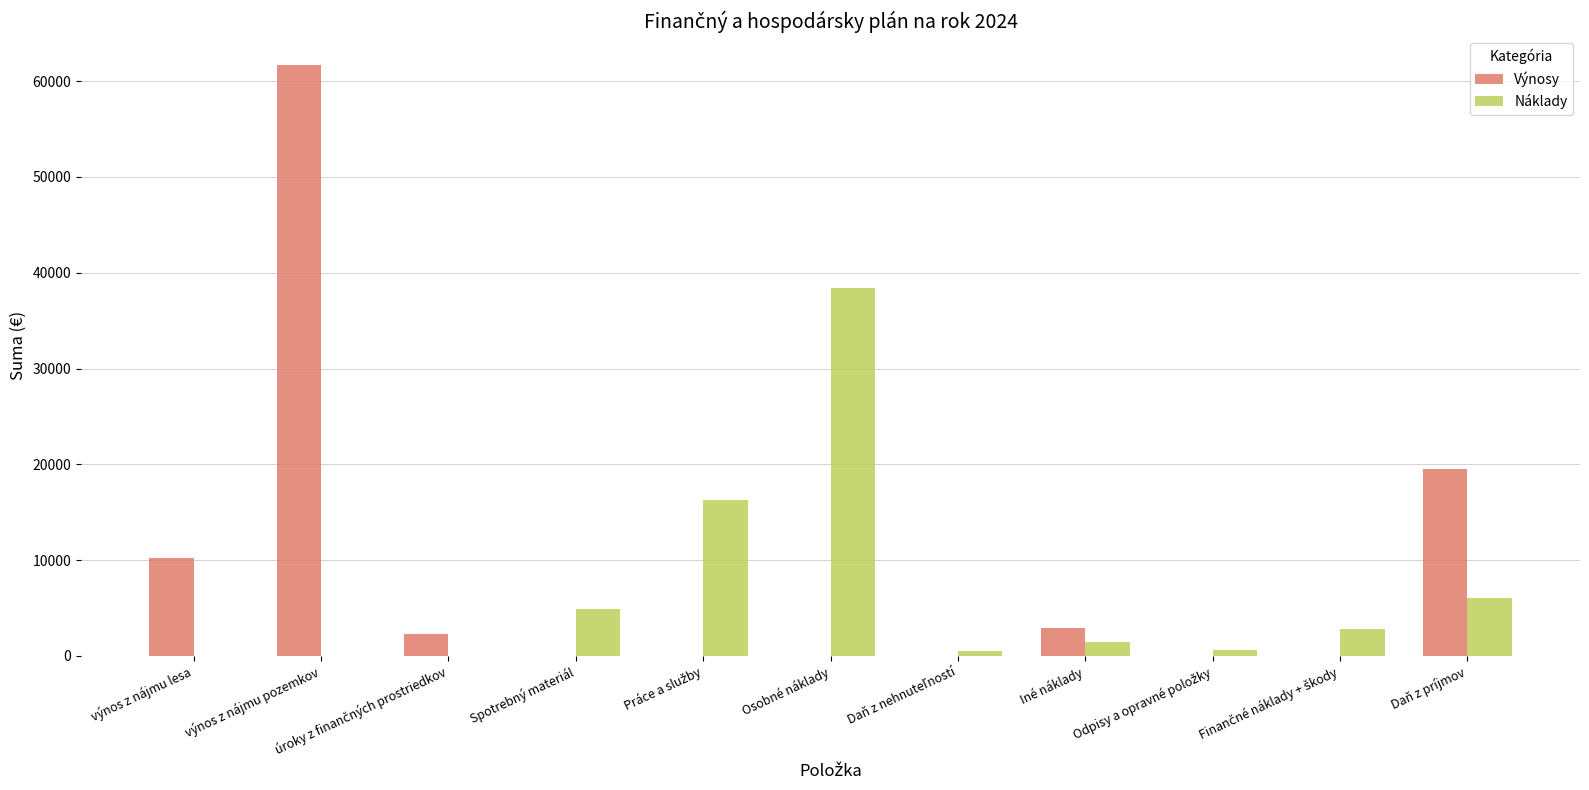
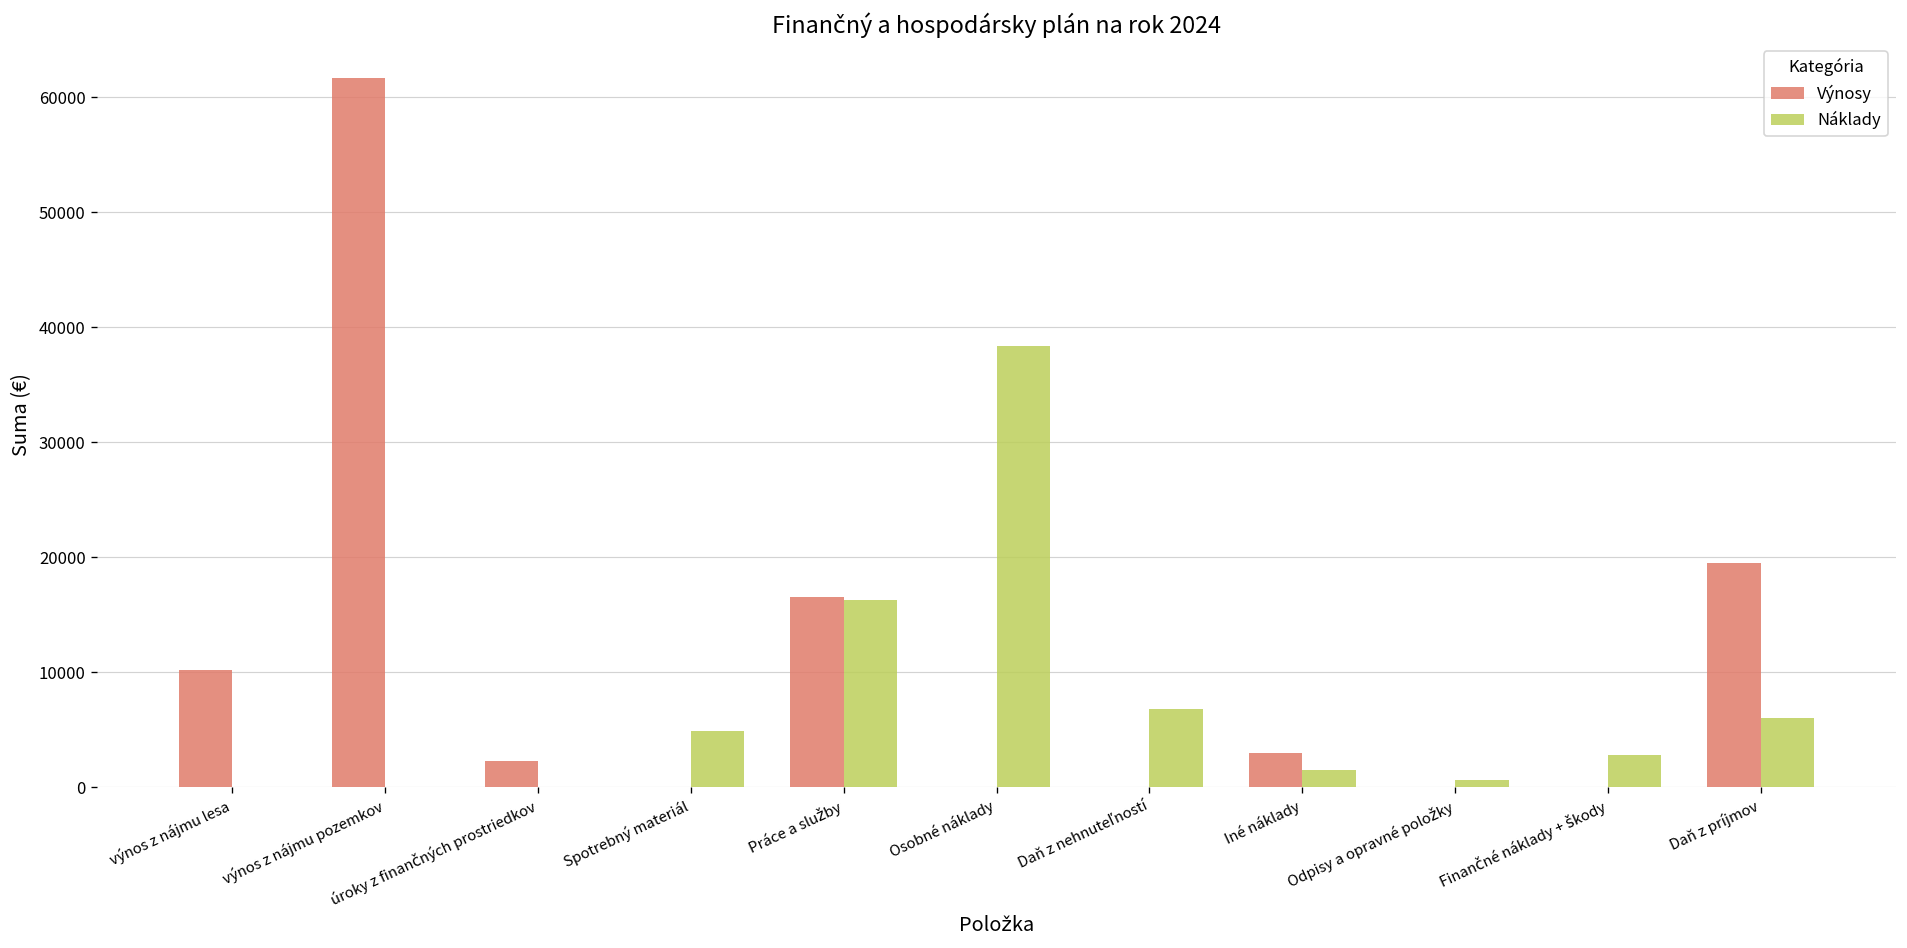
  {
    "Výnosy": {
      "výnos z nájmu lesa": 10000,
      "výnos z nájmu pozemkov": 62000,
      "úroky z finančných prostriedkov": 2000,
      "Spotrebný materiál": 0,
-     "Práce a služby": 0,
+     "Práce a služby": 17000,
      "Osobné náklady": 0,
      "Daň z nehnuteľností": 0,
      "Iné náklady": 3000,
      "Odpisy a opravné položky": 0,
      "Finančné náklady + škody": 0,
      "Daň z príjmov": 20000
    },
    "Náklady": {
      "výnos z nájmu lesa": 0,
      "výnos z nájmu pozemkov": 0,
      "úroky z finančných prostriedkov": 0,
      "Spotrebný materiál": 5000,
      "Práce a služby": 16000,
      "Osobné náklady": 38000,
-     "Daň z nehnuteľností": 0,
+     "Daň z nehnuteľností": 7000,
      "Iné náklady": 2000,
      "Odpisy a opravné položky": 1000,
      "Finančné náklady + škody": 3000,
      "Daň z príjmov": 6000
    }
  }
